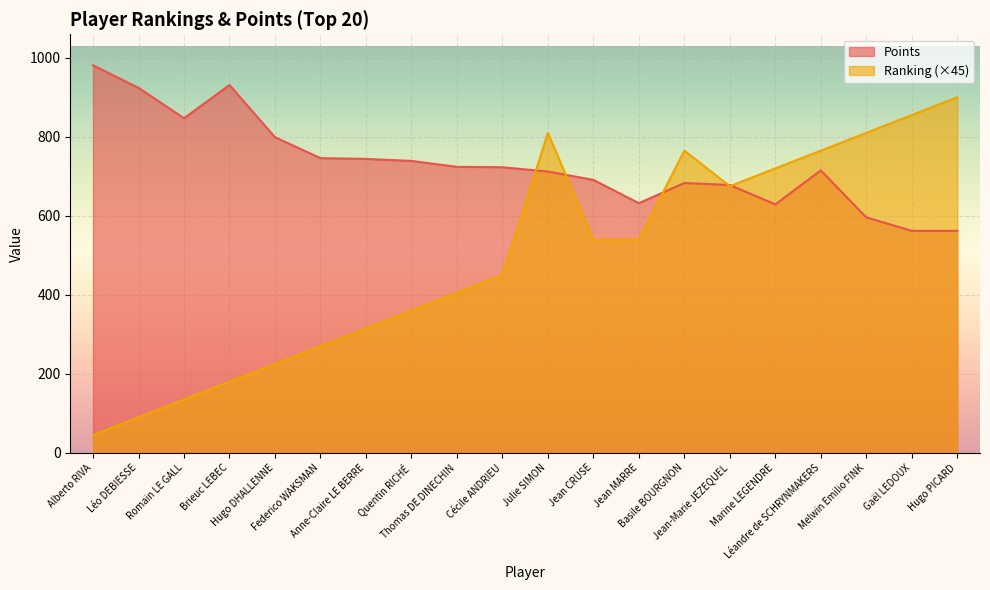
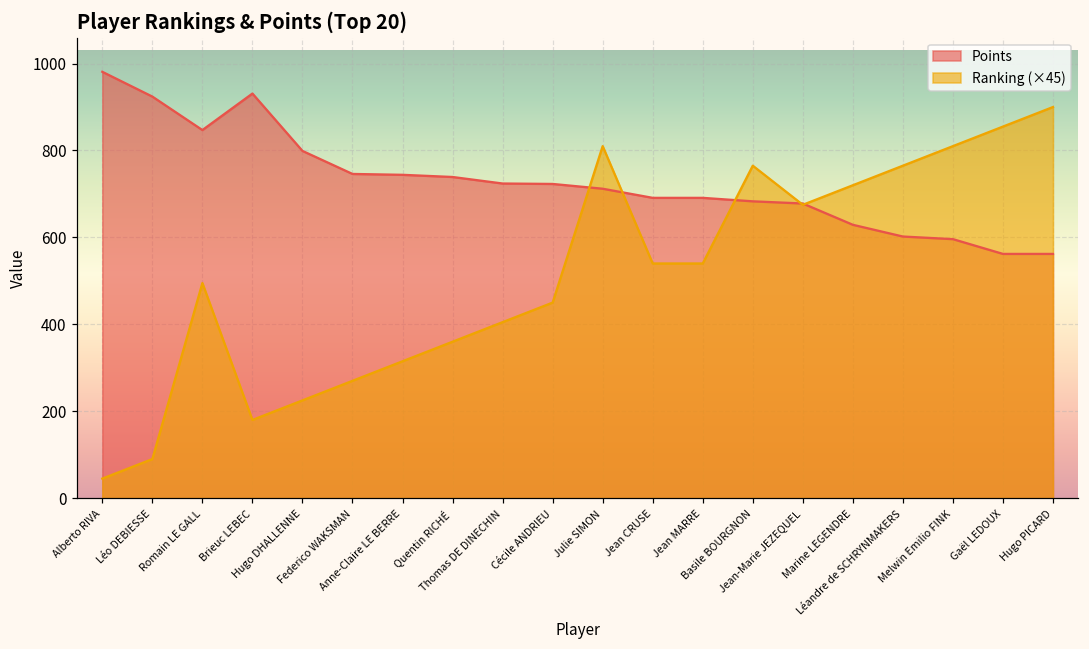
  {
    "Points": {
      "Alberto RIVA": 980,
      "Léo DEBIESSE": 920,
      "Romain LE GALL": 850,
      "Brieuc LEBEC": 930,
      "Hugo DHALLENNE": 800,
      "Federico WAKSMAN": 750,
      "Anne-Claire LE BERRE": 740,
      "Quentin RICHÉ": 740,
      "Thomas DE DINECHIN": 720,
      "Cécile ANDRIEU": 720,
      "Julie SIMON": 710,
      "Jean CRUSE": 690,
-     "Jean MARRE": 630,
+     "Jean MARRE": 690,
      "Basile BOURGNON": 680,
      "Marine LEGENDRE": 630,
-     "Léandre de SCHRYNMAKERS": 720,
+     "Léandre de SCHRYNMAKERS": 600,
      "Melwin Emilio FINK": 600,
      "Gaël LEDOUX": 560,
      "Hugo PICARD": 560
    },
    "Ranking (×45)": {
      "Alberto RIVA": 50,
      "Léo DEBIESSE": 90,
-     "Romain LE GALL": 140,
+     "Romain LE GALL": 500,
      "Brieuc LEBEC": 180,
      "Hugo DHALLENNE": 230,
      "Federico WAKSMAN": 270,
      "Anne-Claire LE BERRE": 320,
      "Quentin RICHÉ": 360,
      "Thomas DE DINECHIN": 410,
      "Cécile ANDRIEU": 450,
      "Julie SIMON": 810,
      "Jean CRUSE": 540,
      "Jean MARRE": 540,
      "Basile BOURGNON": 770,
      "Marine LEGENDRE": 720,
      "Léandre de SCHRYNMAKERS": 770,
      "Melwin Emilio FINK": 810,
      "Gaël LEDOUX": 860,
      "Hugo PICARD": 900
    }
  }
